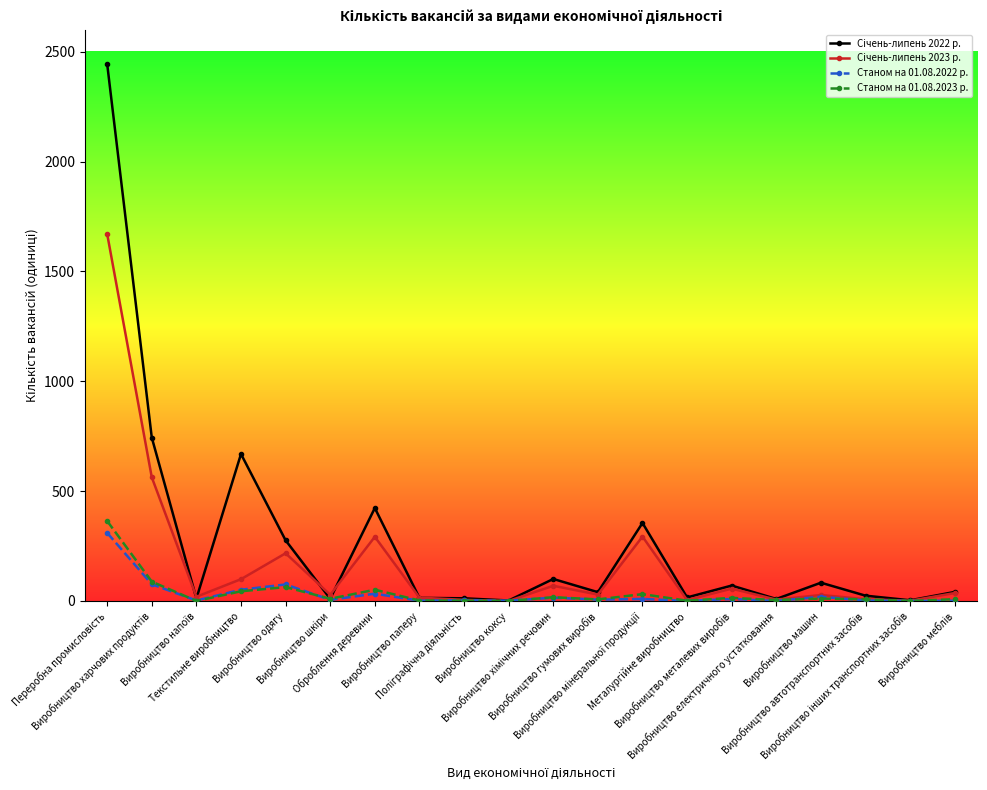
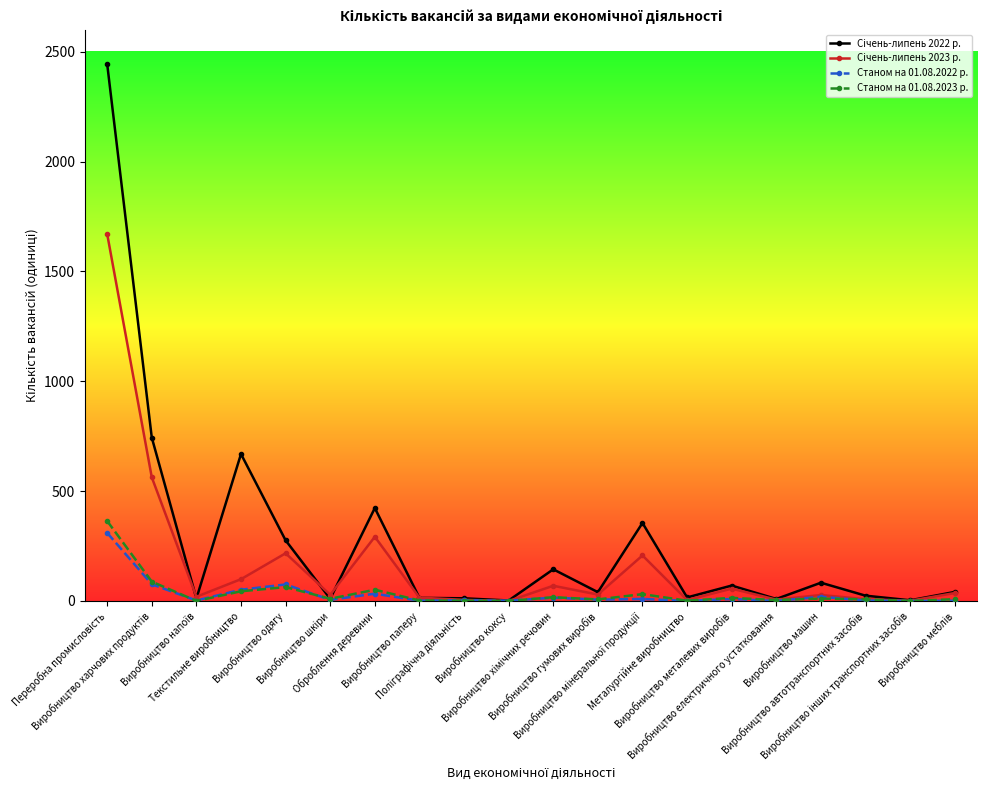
  {
    "Січень-липень 2022 р.": {
      "Переробна промисловість": 2450,
      "Виробництво харчових продуктів": 740,
      "Текстильне виробництво": 670,
      "Виробництво одягу": 280,
      "Оброблення деревини": 420,
-     "Виробництво хімічних речовин": 100,
+     "Виробництво хімічних речовин": 140,
      "Виробництво мінеральної продукції": 360,
      "Металургійне виробництво": 20,
      "Виробництво металевих виробів": 70,
      "Виробництво машин": 80,
      "Виробництво автотранспортних засобів": 20
    },
    "Січень-липень 2023 р.": {
      "Переробна промисловість": 1670,
      "Виробництво харчових продуктів": 560,
      "Текстильне виробництво": 100,
      "Виробництво одягу": 220,
      "Виробництво шкіри": 30,
      "Оброблення деревини": 290,
      "Виробництво хімічних речовин": 70,
-     "Виробництво мінеральної продукції": 290,
+     "Виробництво мінеральної продукції": 210,
      "Виробництво металевих виробів": 60
    },
    "Станом на 01.08.2022 р.": {
      "Переробна промисловість": 310,
      "Виробництво харчових продуктів": 80,
      "Виробництво одягу": 80,
      "Оброблення деревини": 30,
      "Виробництво мінеральної продукції": 10
    },
    "Станом на 01.08.2023 р.": {
      "Переробна промисловість": 360,
      "Виробництво харчових продуктів": 90,
      "Виробництво одягу": 60,
      "Оброблення деревини": 50,
      "Виробництво мінеральної продукції": 30
    }
  }
